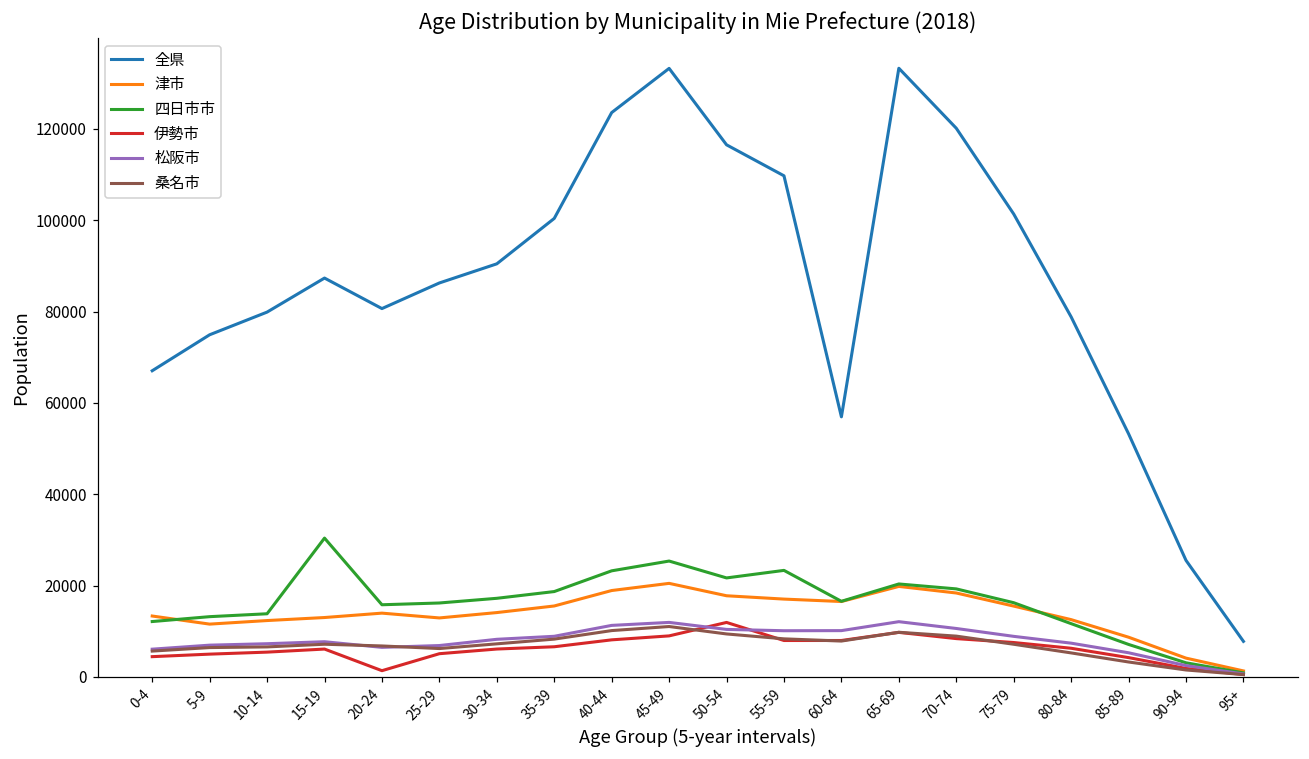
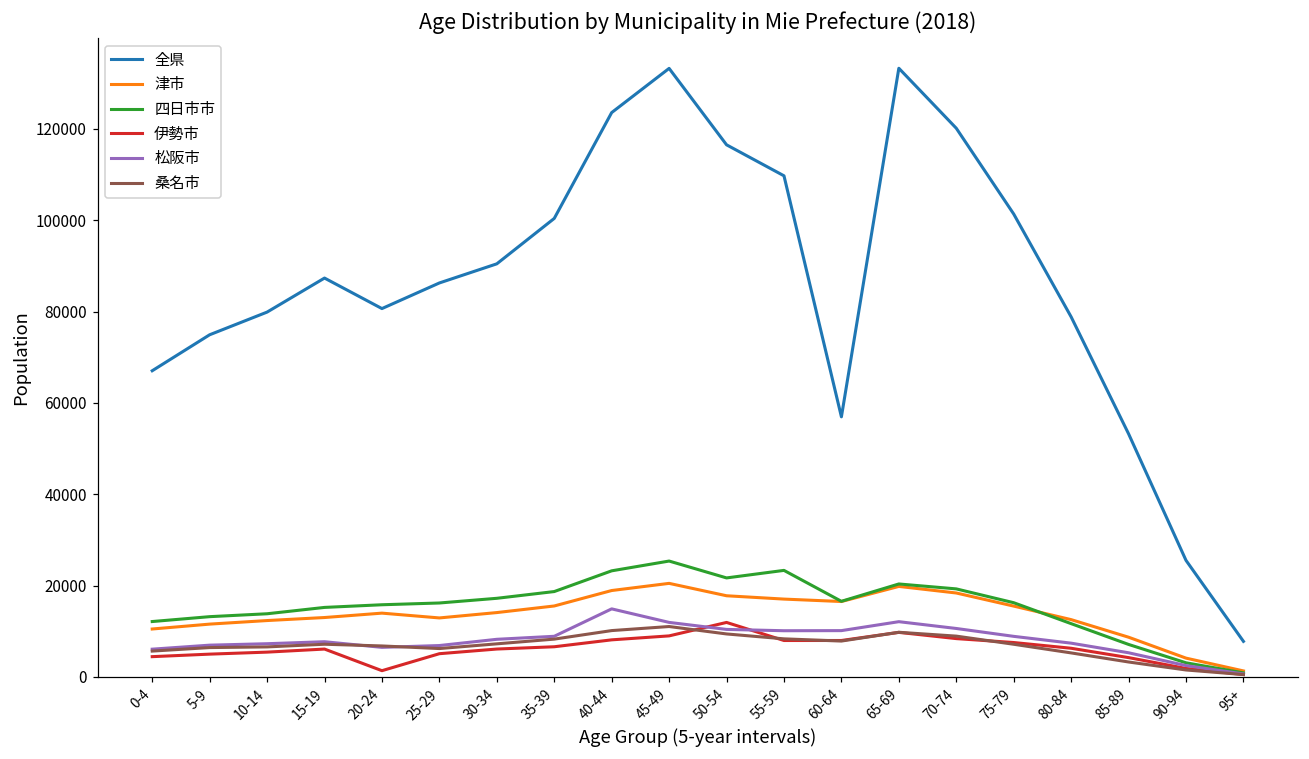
  {
    "全県": {
      "0-4": 67000,
      "5-9": 75000,
      "10-14": 80000,
      "15-19": 87000,
      "20-24": 81000,
      "25-29": 86000,
      "30-34": 90000,
      "35-39": 100000,
      "40-44": 124000,
      "45-49": 133000,
      "50-54": 116000,
      "55-59": 110000,
      "60-64": 57000,
      "65-69": 133000,
      "70-74": 120000,
      "75-79": 101000,
      "80-84": 79000,
      "85-89": 53000,
      "90-94": 26000,
      "95+": 8000
    },
    "津市": {
-     "0-4": 13000,
+     "0-4": 10000,
      "5-9": 12000,
      "10-14": 12000,
      "15-19": 13000,
      "20-24": 14000,
      "25-29": 13000,
      "30-34": 14000,
      "35-39": 16000,
      "40-44": 19000,
      "45-49": 20000,
      "50-54": 18000,
      "55-59": 17000,
      "70-74": 18000,
      "75-79": 16000,
      "80-84": 13000,
      "85-89": 9000,
      "90-94": 4000
    },
    "四日市市": {
      "0-4": 12000,
      "5-9": 13000,
      "10-14": 14000,
-     "15-19": 30000,
+     "15-19": 15000,
      "20-24": 16000,
      "25-29": 16000,
      "30-34": 17000,
      "35-39": 19000,
      "40-44": 23000,
      "45-49": 25000,
      "50-54": 22000,
      "55-59": 23000,
      "70-74": 19000,
      "75-79": 16000,
      "80-84": 12000,
      "85-89": 7000,
      "90-94": 3000
    },
    "伊勢市": {
      "0-4": 4000,
      "5-9": 5000,
      "10-14": 5000,
      "15-19": 6000,
      "20-24": 1000,
      "25-29": 5000,
      "30-34": 6000,
      "35-39": 7000,
      "40-44": 8000,
      "45-49": 9000,
      "50-54": 12000,
      "80-84": 6000,
      "85-89": 4000
    },
    "松阪市": {
      "10-14": 7000,
      "25-29": 7000,
      "30-34": 8000,
      "35-39": 9000,
-     "40-44": 11000,
+     "40-44": 15000,
      "45-49": 12000,
      "50-54": 10000,
      "55-59": 10000,
      "60-64": 10000,
      "65-69": 12000,
      "70-74": 11000,
      "75-79": 9000,
      "80-84": 7000,
      "85-89": 5000,
      "90-94": 2000
    },
    "桑名市": {
      "10-14": 7000,
      "25-29": 6000,
      "30-34": 7000,
      "35-39": 8000,
      "40-44": 10000,
      "45-49": 11000,
      "50-54": 9000,
      "80-84": 5000,
      "85-89": 3000
    }
  }
